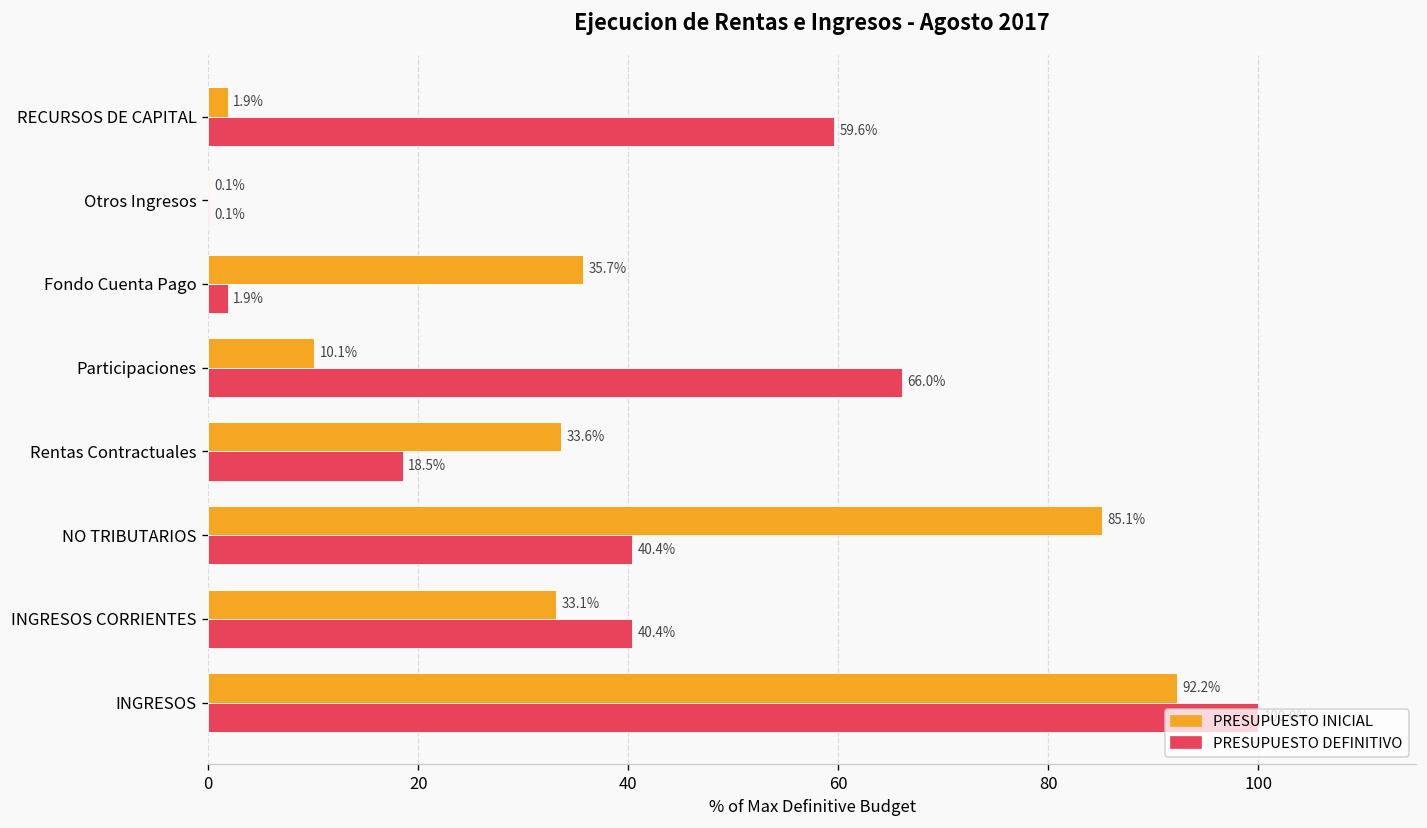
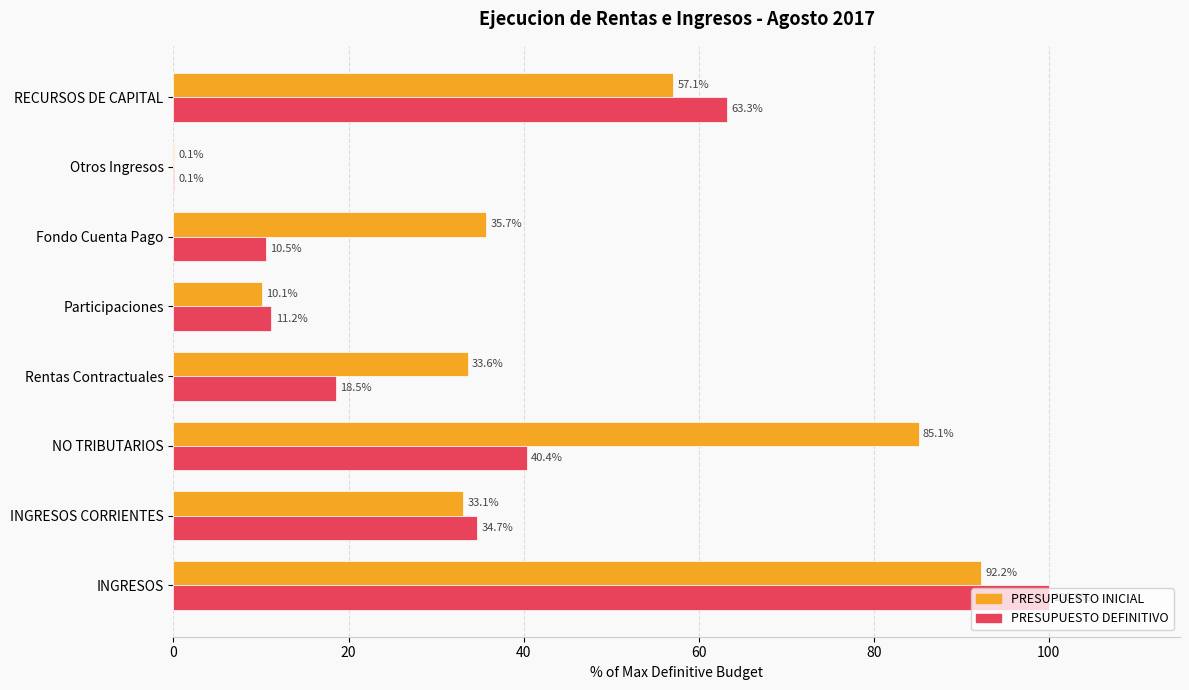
  {
    "PRESUPUESTO INICIAL": {
-     "RECURSOS DE CAPITAL": "1.9%",
+     "RECURSOS DE CAPITAL": "57.1%",
      "Otros Ingresos": "0.1%",
      "Fondo Cuenta Pago": "35.7%",
      "Participaciones": "10.1%",
      "Rentas Contractuales": "33.6%",
      "NO TRIBUTARIOS": "85.1%",
      "INGRESOS CORRIENTES": "33.1%",
      "INGRESOS": "92.2%"
    },
    "PRESUPUESTO DEFINITIVO": {
-     "RECURSOS DE CAPITAL": "59.6%",
+     "RECURSOS DE CAPITAL": "63.3%",
      "Otros Ingresos": "0.1%",
-     "Fondo Cuenta Pago": "1.9%",
-     "Participaciones": "66.0%",
+     "Fondo Cuenta Pago": "10.5%",
+     "Participaciones": "11.2%",
      "Rentas Contractuales": "18.5%",
      "NO TRIBUTARIOS": "40.4%",
-     "INGRESOS CORRIENTES": "40.4%"
+     "INGRESOS CORRIENTES": "34.7%"
    }
  }
